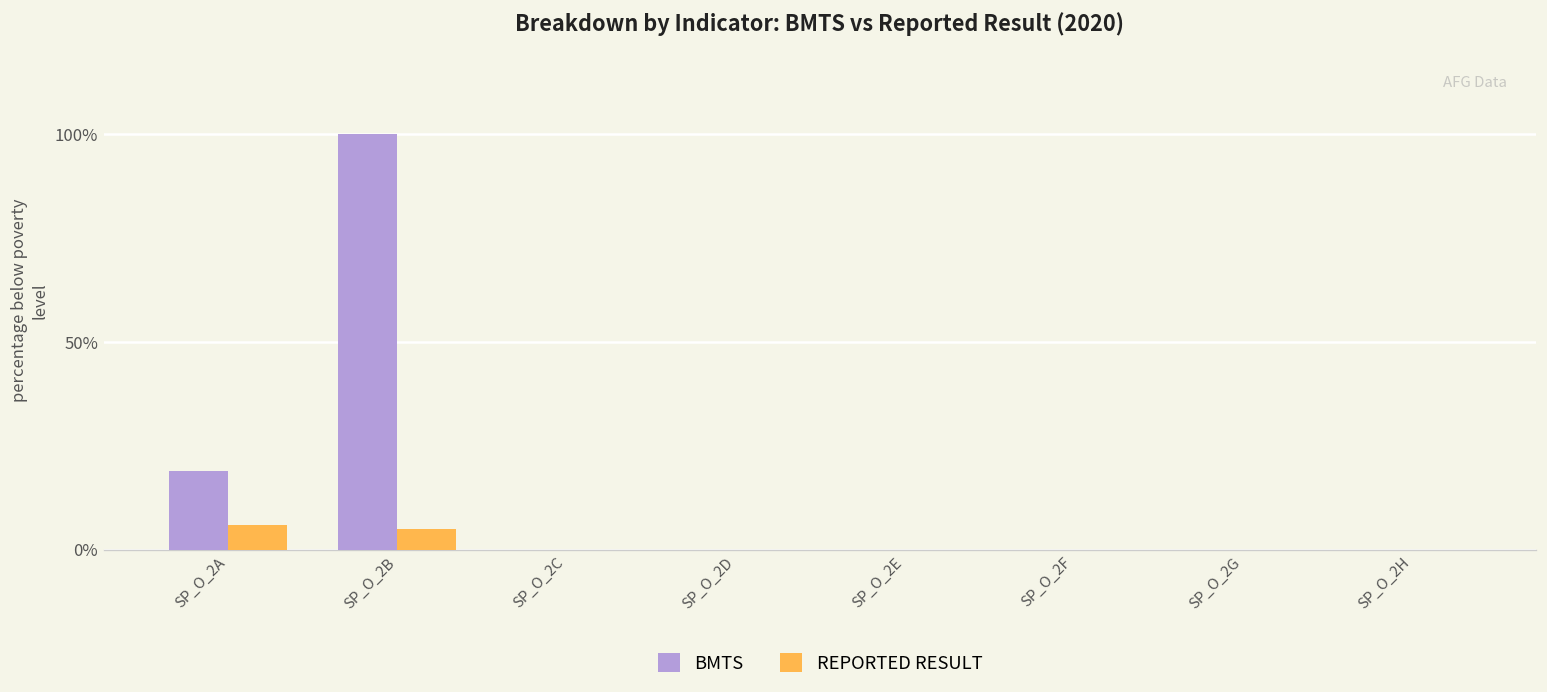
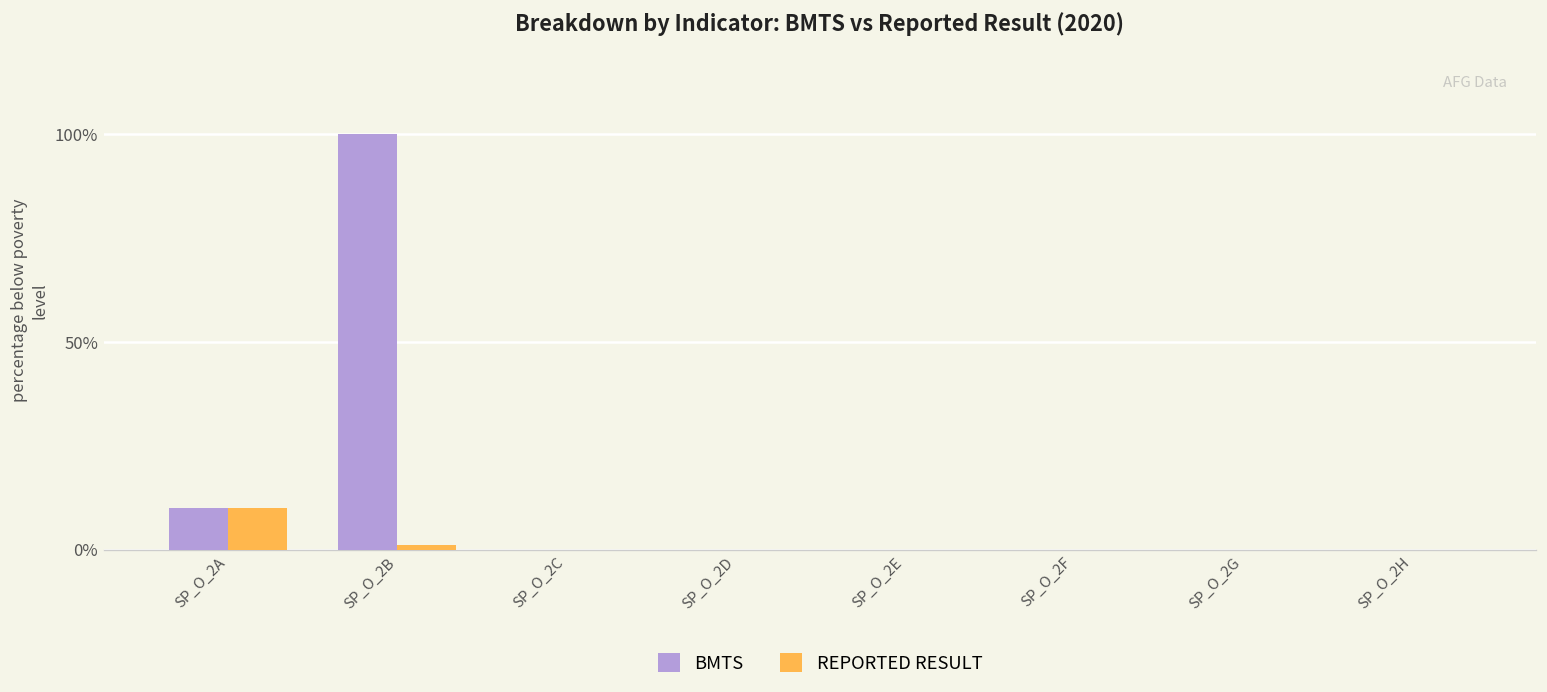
  {
    "BMTS": {
-     "SP_O_2A": "19%",
+     "SP_O_2A": "10%",
      "SP_O_2B": "100%",
      "SP_O_2C": "0%",
      "SP_O_2D": "0%",
      "SP_O_2E": "0%",
      "SP_O_2F": "0%",
      "SP_O_2G": "0%",
      "SP_O_2H": "0%"
    },
    "REPORTED RESULT": {
-     "SP_O_2A": "6%",
-     "SP_O_2B": "5%",
+     "SP_O_2A": "10%",
+     "SP_O_2B": "1%",
      "SP_O_2C": "0%",
      "SP_O_2D": "0%",
      "SP_O_2E": "0%",
      "SP_O_2F": "0%",
      "SP_O_2G": "0%",
      "SP_O_2H": "0%"
    }
  }
